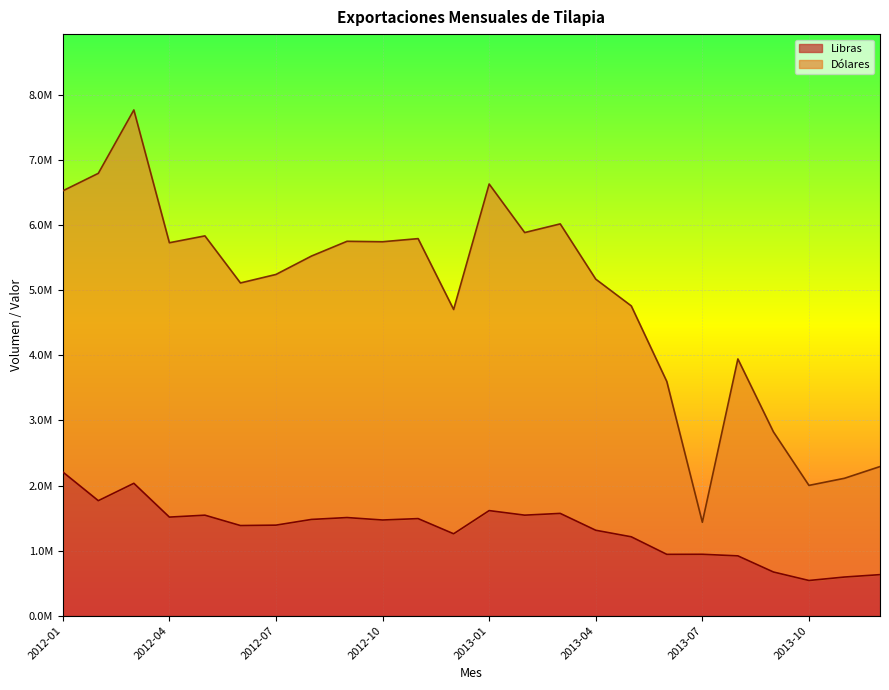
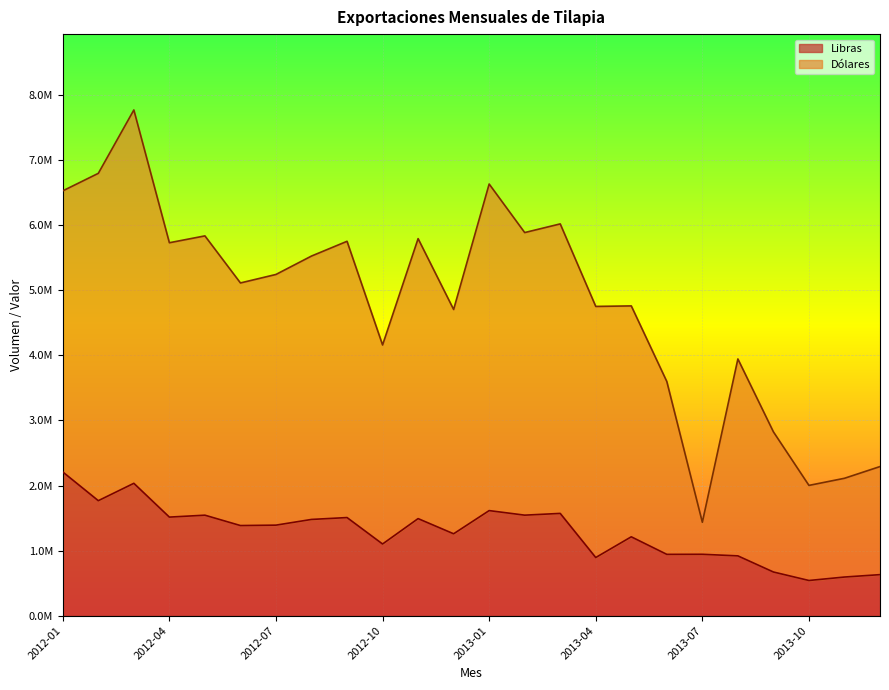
  {
    "Libras": {
      "2012-01": 2200000,
      "2012-04": 1500000,
      "2012-07": 1400000,
-     "2012-10": 1500000,
+     "2012-10": 1100000,
      "2013-01": 1600000,
-     "2013-04": 1300000,
+     "2013-04": 900000,
      "2013-07": 900000,
      "2013-10": 500000
    },
    "Dólares": {
      "2012-01": 4300000,
      "2012-04": 4200000,
      "2012-07": 3900000,
-     "2012-10": 4300000,
+     "2012-10": 3100000,
      "2013-01": 5000000,
      "2013-04": 3900000,
      "2013-07": 500000,
      "2013-10": 1500000
    }
  }
